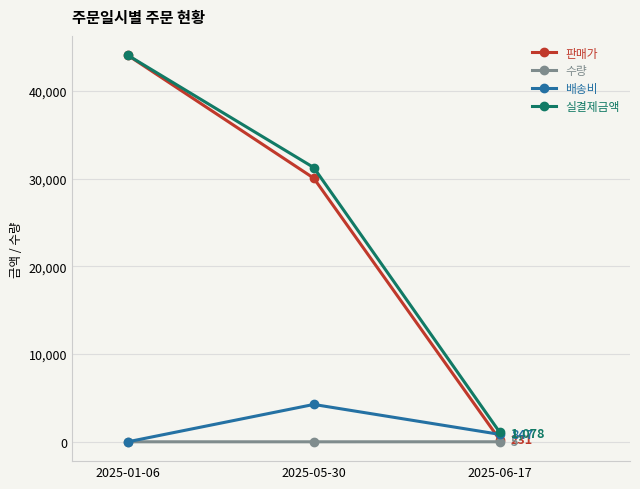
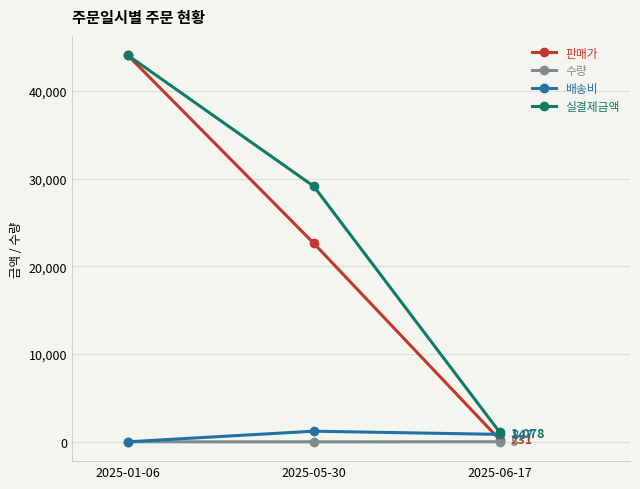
  {
    "판매가": {
-     "2025-05-30": "30,000"
+     "2025-05-30": "23,000"
    },
    "수량": {
      "2025-05-30": "0"
    },
    "배송비": {
-     "2025-05-30": "4,000"
+     "2025-05-30": "1,000"
    },
    "실결제금액": {
-     "2025-05-30": "31,000"
+     "2025-05-30": "29,000"
    }
  }
